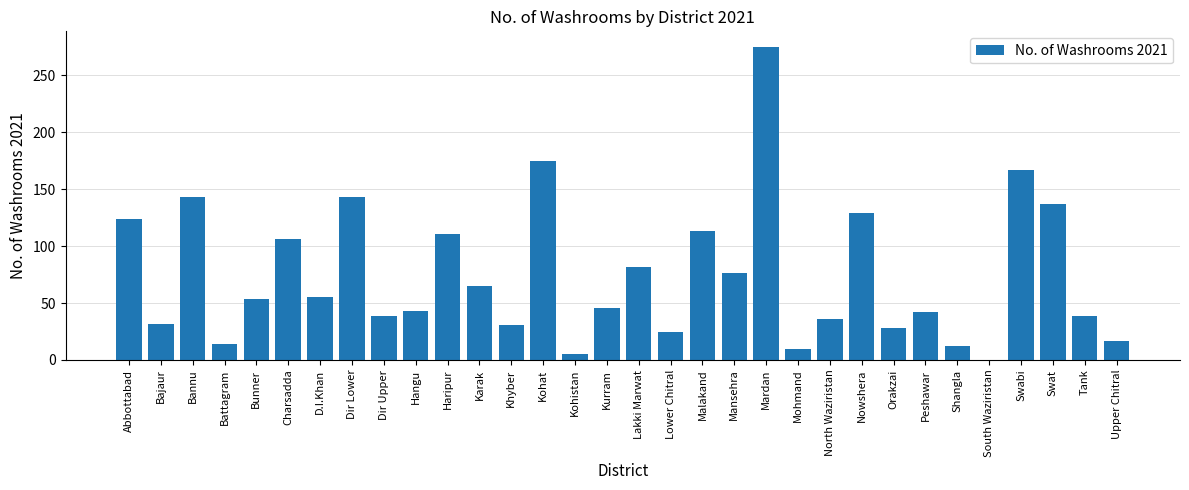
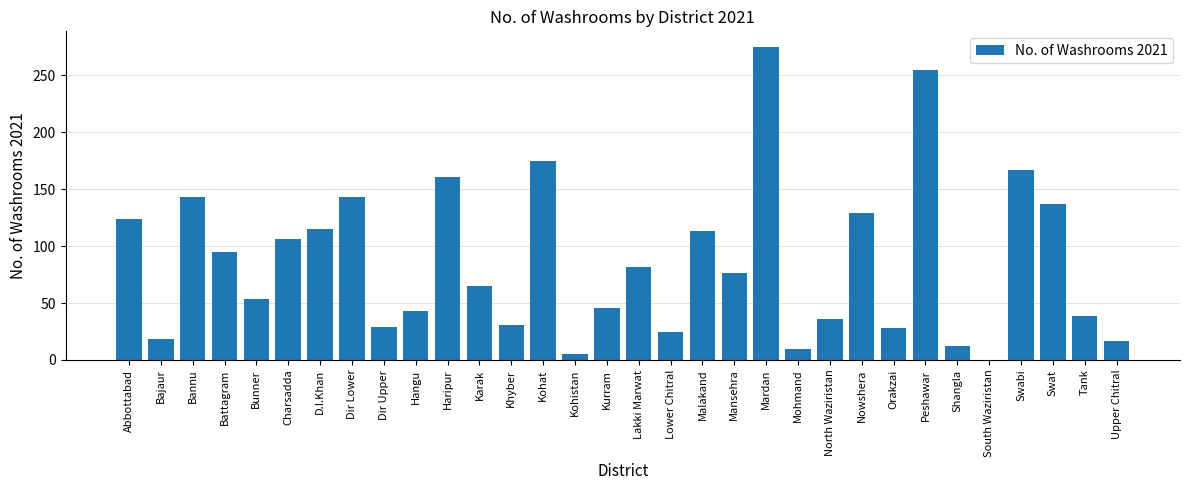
  {
    "Abbottabad": 124,
-   "Bajaur": 32,
+   "Bajaur": 18,
    "Bannu": 143,
-   "Battagram": 14,
+   "Battagram": 95,
    "Bunner": 54,
    "Charsadda": 106,
-   "D.I.Khan": 55,
+   "D.I.Khan": 115,
    "Dir Lower": 143,
-   "Dir Upper": 39,
+   "Dir Upper": 29,
    "Hangu": 43,
-   "Haripur": 111,
+   "Haripur": 161,
    "Karak": 65,
    "Khyber": 31,
    "Kohat": 175,
    "Kohistan": 5,
    "Kurram": 46,
    "Lakki Marwat": 82,
    "Lower Chitral": 25,
    "Malakand": 113,
    "Mansehra": 76,
    "Mardan": 275,
    "Mohmand": 10,
    "North Waziristan": 36,
    "Nowshera": 129,
    "Orakzai": 28,
-   "Peshawar": 42,
+   "Peshawar": 255,
    "Shangla": 12,
    "South Waziristan": 0,
    "Swabi": 167,
    "Swat": 137,
    "Tank": 39,
    "Upper Chitral": 17
  }
